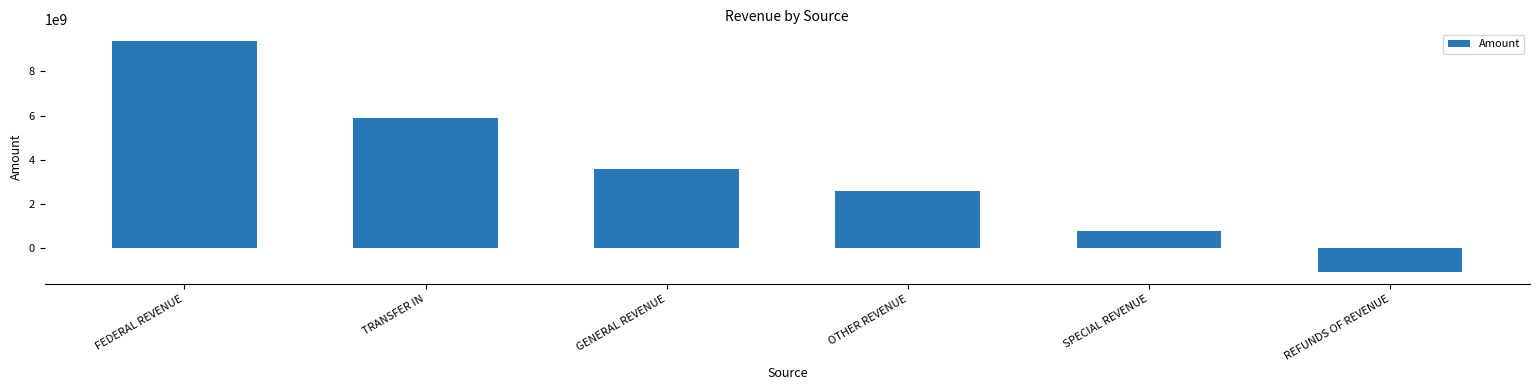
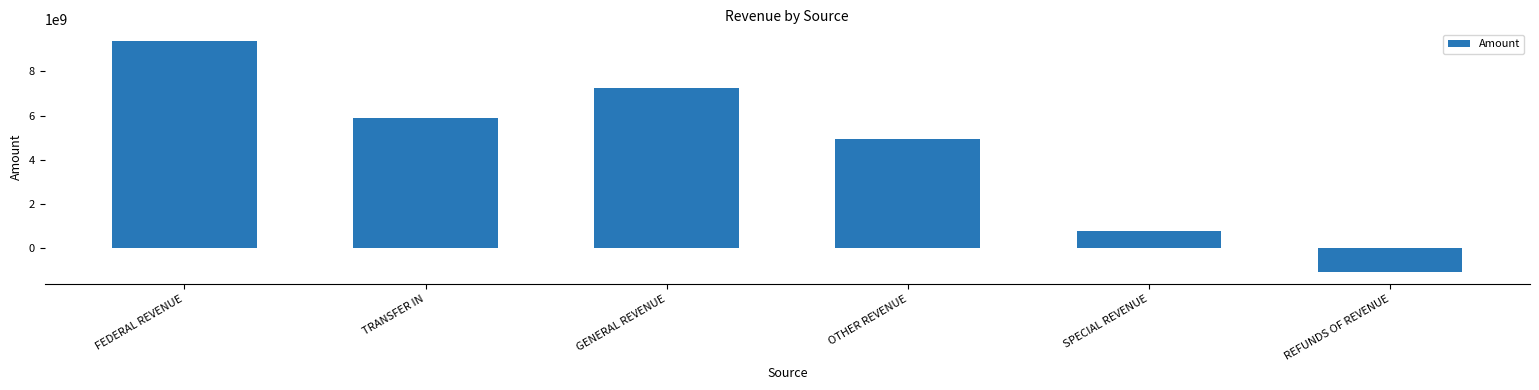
  {
    "FEDERAL REVENUE": 9400000000,
    "TRANSFER IN": 5900000000,
-   "GENERAL REVENUE": 3600000000,
-   "OTHER REVENUE": 2600000000,
+   "GENERAL REVENUE": 7200000000,
+   "OTHER REVENUE": 4900000000,
    "SPECIAL REVENUE": 800000000,
    "REFUNDS OF REVENUE": -1100000000
  }
